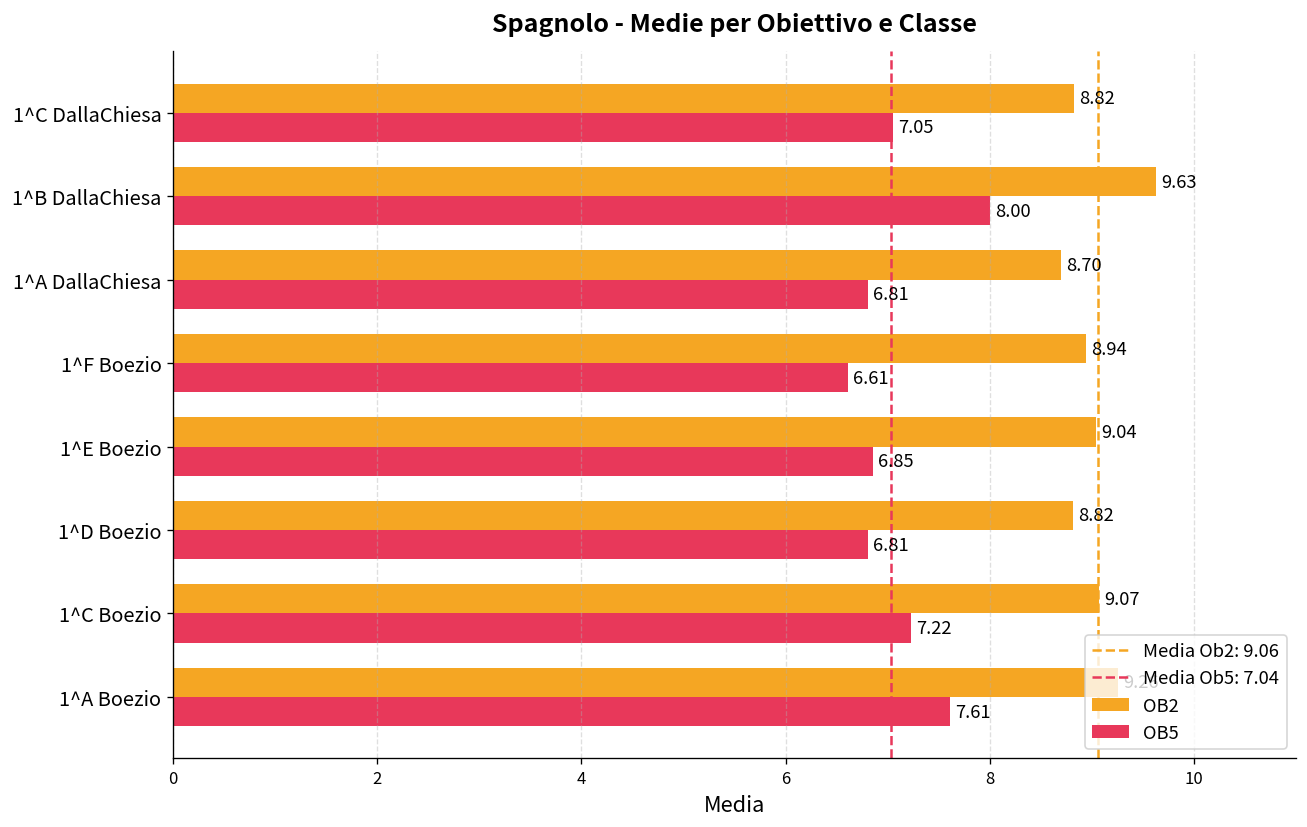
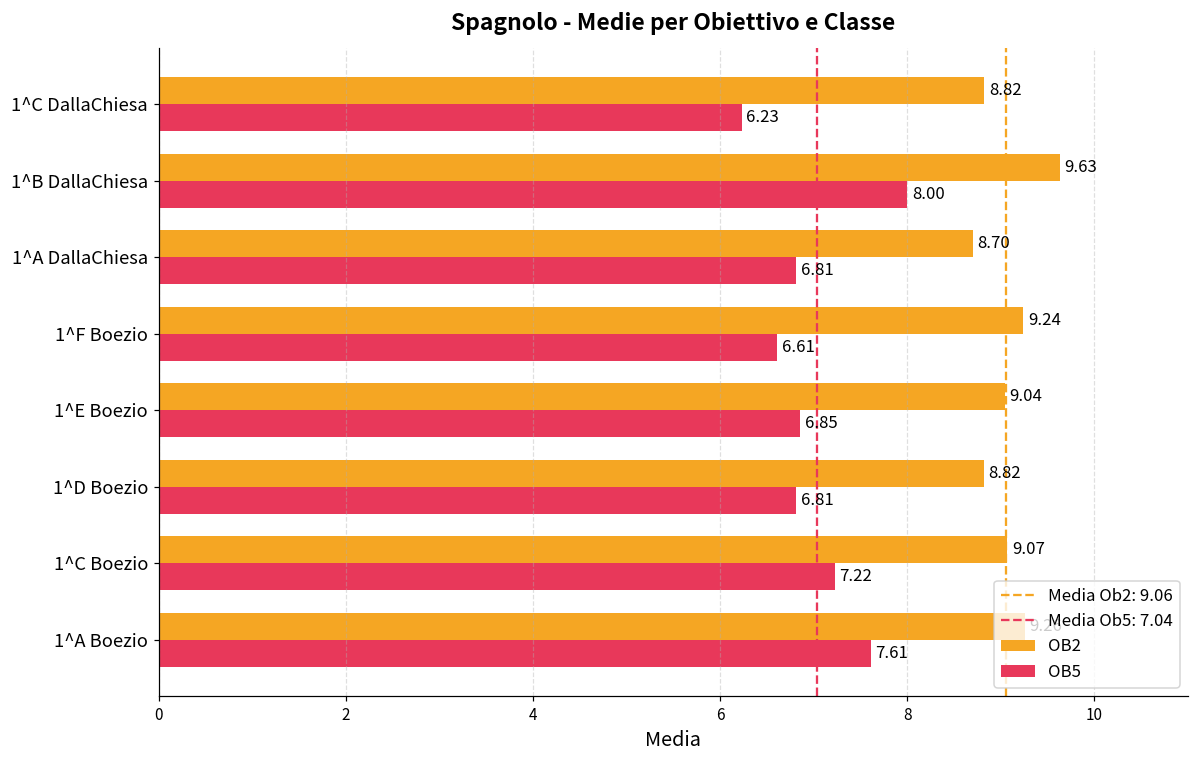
  {
    "OB2": {
      "1^C DallaChiesa": 8.82,
      "1^B DallaChiesa": 9.63,
      "1^A DallaChiesa": 8.70,
-     "1^F Boezio": 8.94,
+     "1^F Boezio": 9.24,
      "1^E Boezio": 9.04,
      "1^D Boezio": 8.82,
      "1^C Boezio": 9.07
    },
    "OB5": {
-     "1^C DallaChiesa": 7.05,
+     "1^C DallaChiesa": 6.23,
      "1^B DallaChiesa": 8.00,
      "1^A DallaChiesa": 6.81,
      "1^F Boezio": 6.61,
      "1^E Boezio": 6.85,
      "1^D Boezio": 6.81,
      "1^C Boezio": 7.22,
      "1^A Boezio": 7.61
    }
  }
